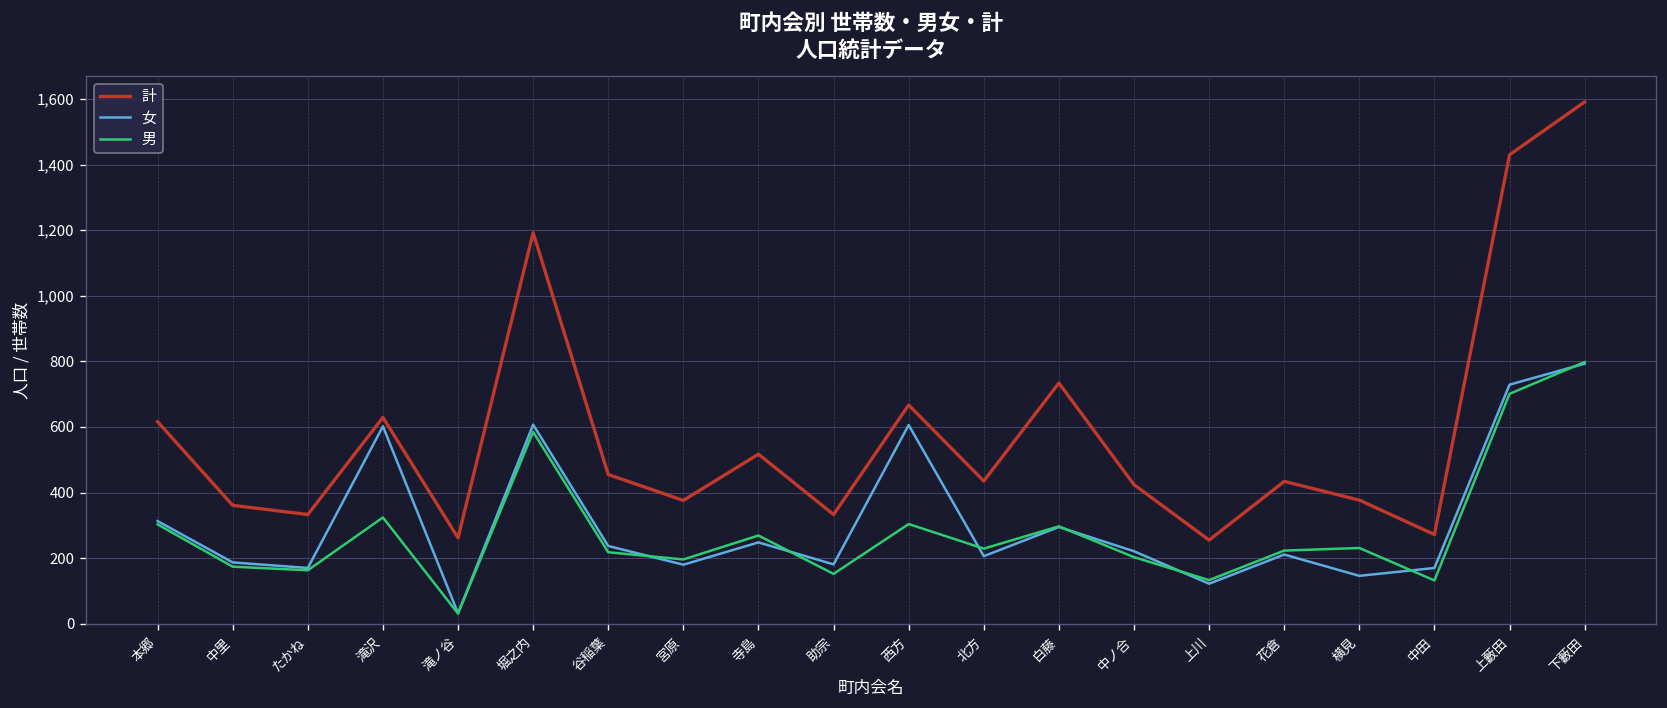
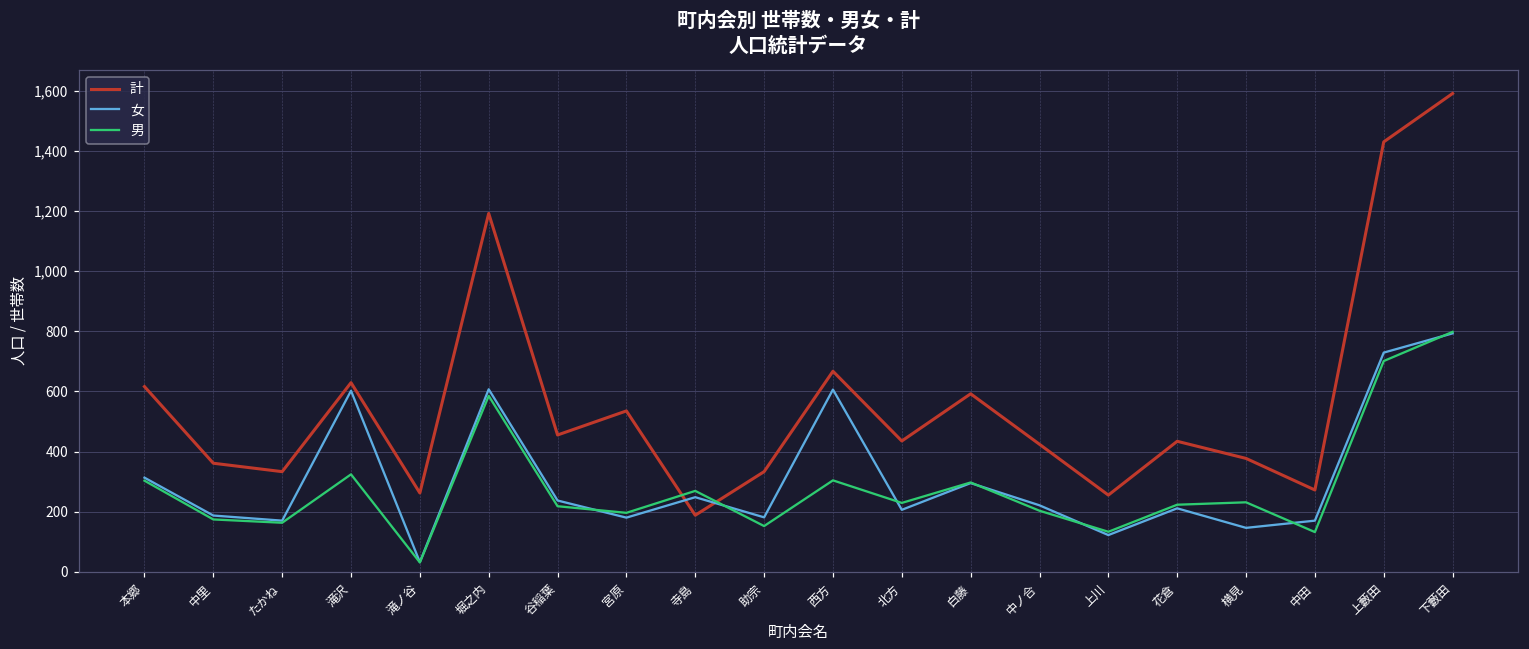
  {
    "計": {
      "本郷": "620",
      "中里": "360",
      "たかね": "330",
      "滝沢": "630",
      "滝ノ谷": "260",
      "堀之内": "1,190",
      "谷稲葉": "460",
-     "宮原": "380",
-     "寺島": "520",
+     "宮原": "540",
+     "寺島": "190",
      "助宗": "330",
      "西方": "670",
      "北方": "440",
-     "白藤": "730",
+     "白藤": "590",
      "中ノ合": "420",
      "上川": "260",
      "花倉": "430",
      "横見": "380",
      "中田": "270",
      "上藪田": "1,430",
      "下藪田": "1,590"
    },
    "女": {
      "本郷": "310",
      "中里": "190",
      "滝沢": "600",
      "堀之内": "610",
      "谷稲葉": "240",
      "宮原": "180",
      "寺島": "250",
      "助宗": "180",
      "西方": "610",
      "北方": "210",
      "中ノ合": "220",
      "上川": "120",
      "花倉": "210",
      "横見": "150",
      "中田": "170",
      "上藪田": "730"
    },
    "男": {
      "本郷": "300",
      "中里": "170",
      "滝沢": "320",
      "堀之内": "590",
      "谷稲葉": "220",
      "宮原": "200",
      "寺島": "270",
      "助宗": "150",
      "西方": "300",
      "北方": "230",
      "中ノ合": "200",
      "上川": "130",
      "花倉": "220",
      "横見": "230",
      "中田": "130",
      "上藪田": "700"
    }
  }
